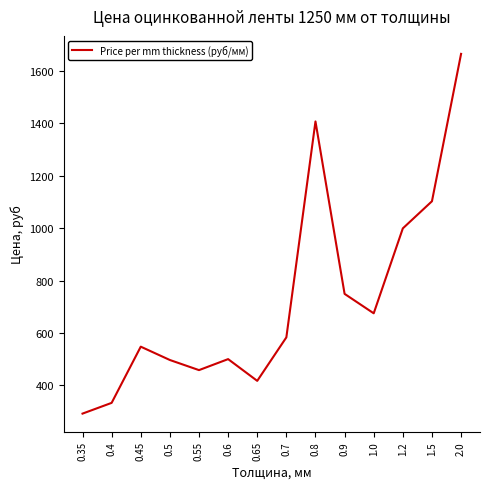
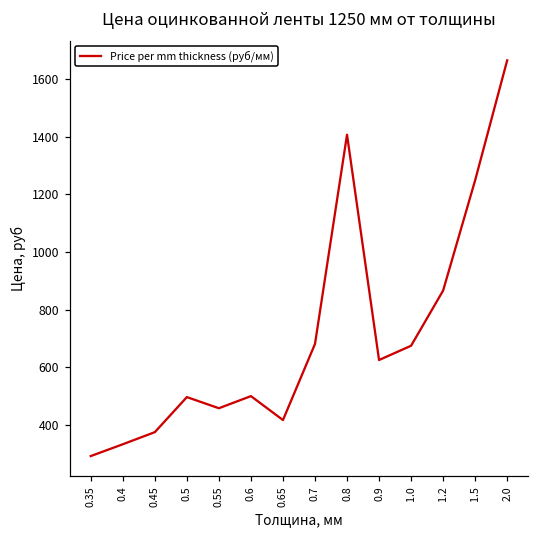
  {
    "0.35": 290,
    "0.4": 330,
-   "0.45": 550,
+   "0.45": 380,
    "0.5": 500,
    "0.55": 460,
    "0.6": 500,
    "0.65": 420,
-   "0.7": 580,
+   "0.7": 680,
    "0.8": 1410,
-   "0.9": 750,
+   "0.9": 630,
    "1.0": 670,
-   "1.2": 1000,
-   "1.5": 1100,
+   "1.2": 870,
+   "1.5": 1250,
    "2.0": 1670
  }
